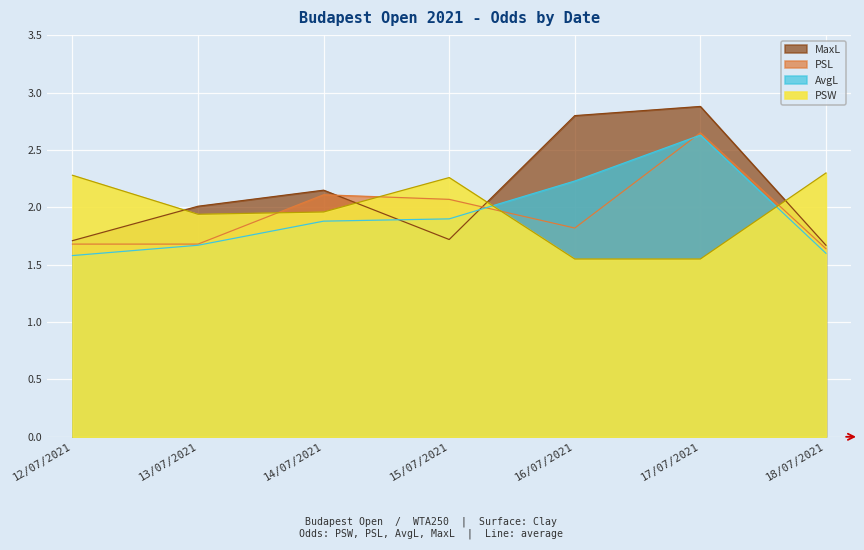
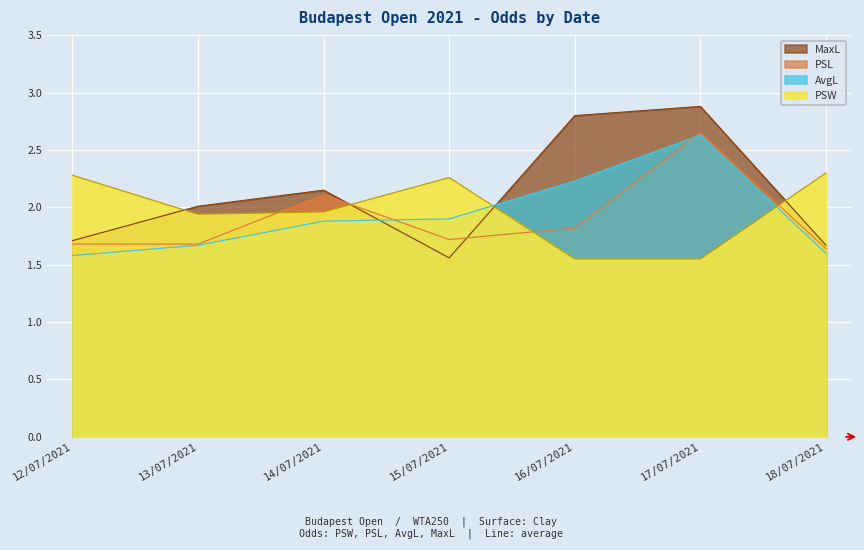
  {
    "MaxL": {
      "12/07/2021": 1.71,
      "13/07/2021": 2.01,
      "14/07/2021": 2.15,
-     "15/07/2021": 1.72,
+     "15/07/2021": 1.56,
      "16/07/2021": 2.80,
      "17/07/2021": 2.88,
      "18/07/2021": 1.67
    },
    "PSL": {
      "12/07/2021": 1.68,
      "14/07/2021": 2.11,
-     "15/07/2021": 2.07,
+     "15/07/2021": 1.72,
      "16/07/2021": 1.82,
      "18/07/2021": 1.64
    },
    "AvgL": {
      "12/07/2021": 1.58,
      "14/07/2021": 1.88,
      "15/07/2021": 1.90,
      "16/07/2021": 2.23,
      "18/07/2021": 1.60
    },
    "PSW": {
      "12/07/2021": 2.28,
      "13/07/2021": 1.94,
      "14/07/2021": 1.96,
      "15/07/2021": 2.26,
      "16/07/2021": 1.55,
      "17/07/2021": 1.55,
      "18/07/2021": 2.30
    }
  }
